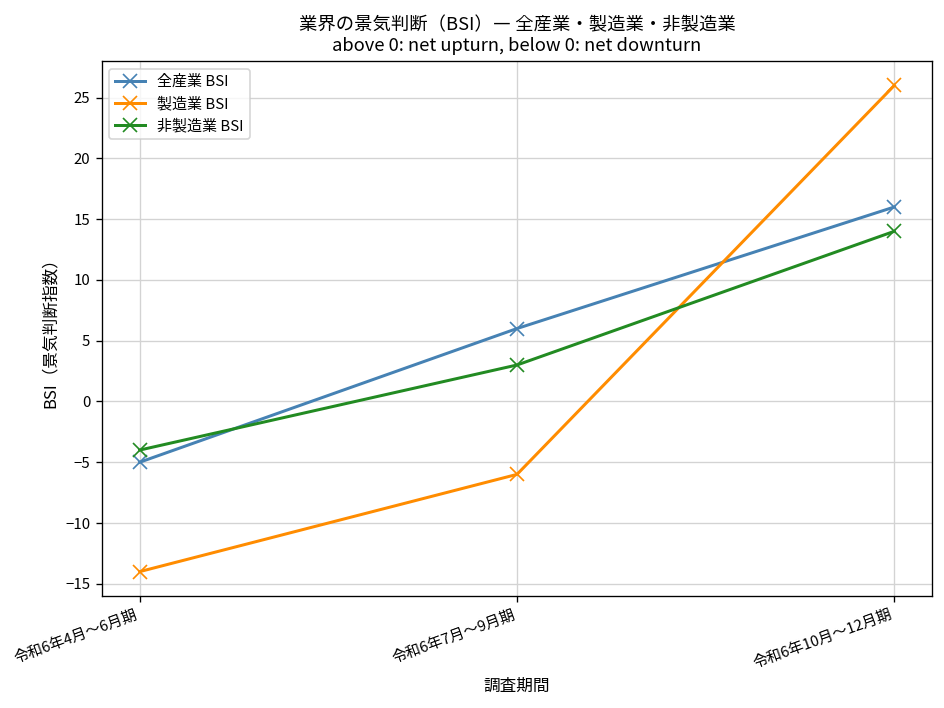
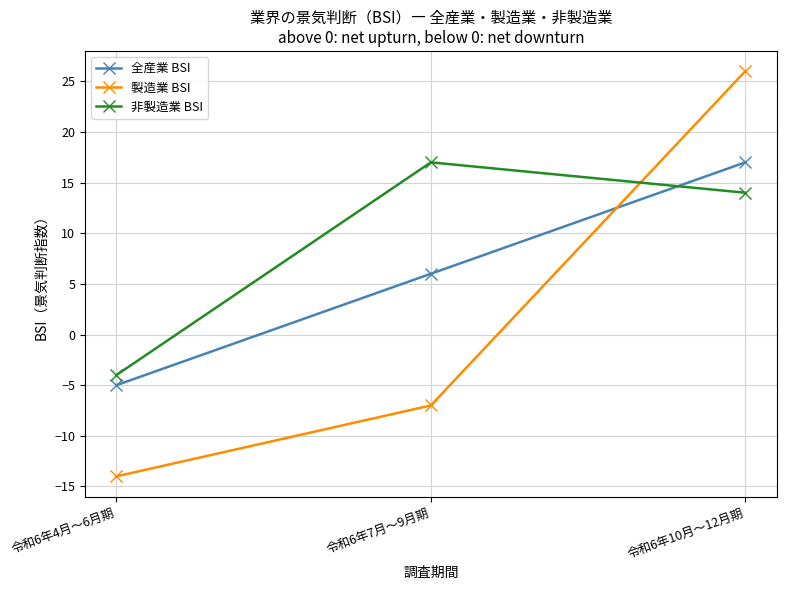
  {
    "全産業 BSI": {
      "令和6年4月～6月期": -5,
      "令和6年7月～9月期": 6,
-     "令和6年10月～12月期": 16
+     "令和6年10月～12月期": 17
    },
    "製造業 BSI": {
      "令和6年4月～6月期": -14,
-     "令和6年7月～9月期": -6,
+     "令和6年7月～9月期": -7,
      "令和6年10月～12月期": 26
    },
    "非製造業 BSI": {
      "令和6年4月～6月期": -4,
-     "令和6年7月～9月期": 3,
+     "令和6年7月～9月期": 17,
      "令和6年10月～12月期": 14
    }
  }
